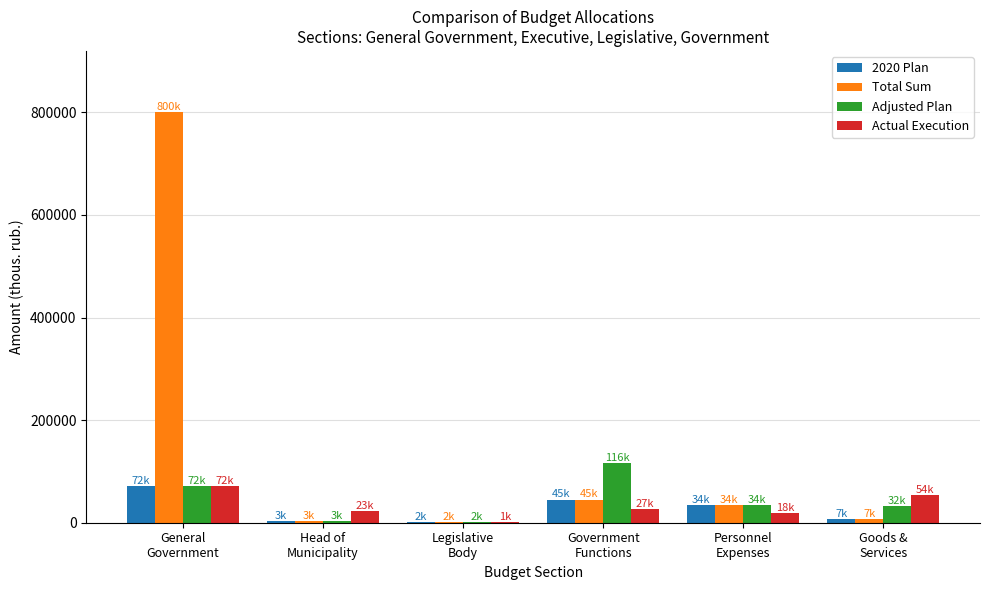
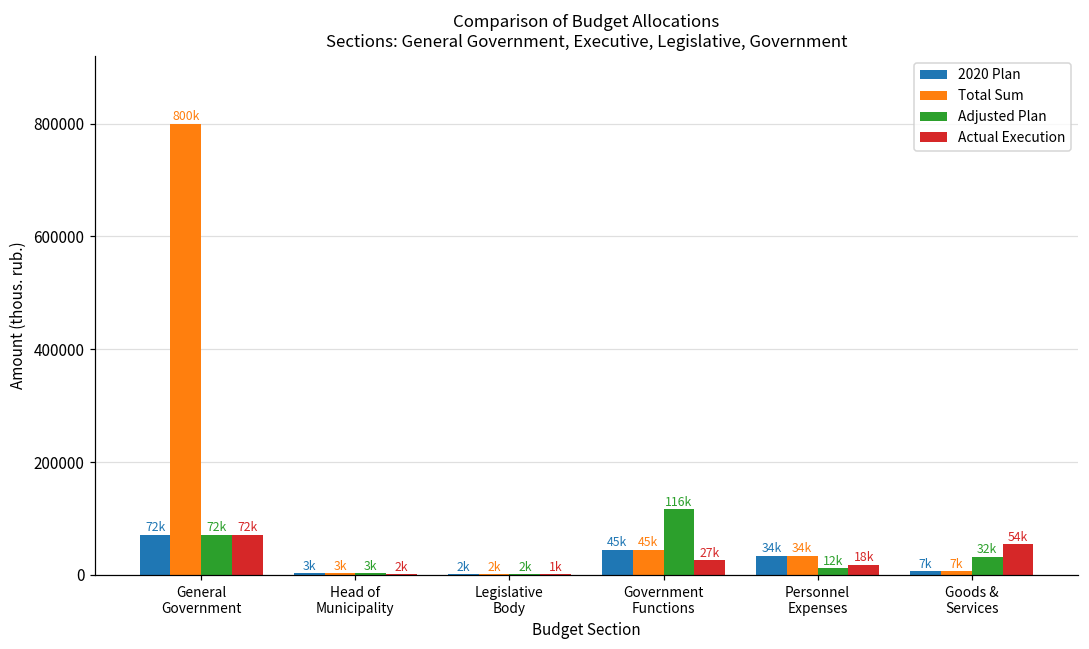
  {
    "2020 Plan": {
      "General Government": "72k",
      "Head of Municipality": "3k",
      "Legislative Body": "2k",
      "Government Functions": "45k",
      "Personnel Expenses": "34k",
      "Goods & Services": "7k"
    },
    "Total Sum": {
      "General Government": "800k",
      "Head of Municipality": "3k",
      "Legislative Body": "2k",
      "Government Functions": "45k",
      "Personnel Expenses": "34k",
      "Goods & Services": "7k"
    },
    "Adjusted Plan": {
      "General Government": "72k",
      "Head of Municipality": "3k",
      "Legislative Body": "2k",
      "Government Functions": "116k",
-     "Personnel Expenses": "34k",
+     "Personnel Expenses": "12k",
      "Goods & Services": "32k"
    },
    "Actual Execution": {
      "General Government": "72k",
-     "Head of Municipality": "23k",
+     "Head of Municipality": "2k",
      "Legislative Body": "1k",
      "Government Functions": "27k",
      "Personnel Expenses": "18k",
      "Goods & Services": "54k"
    }
  }
